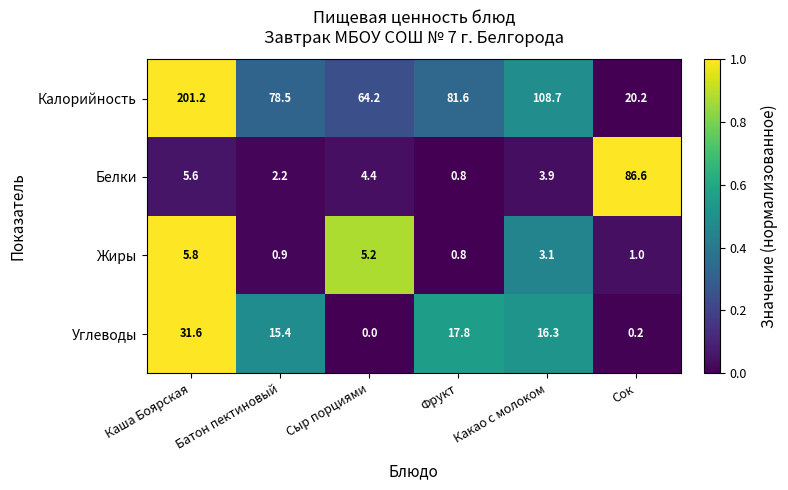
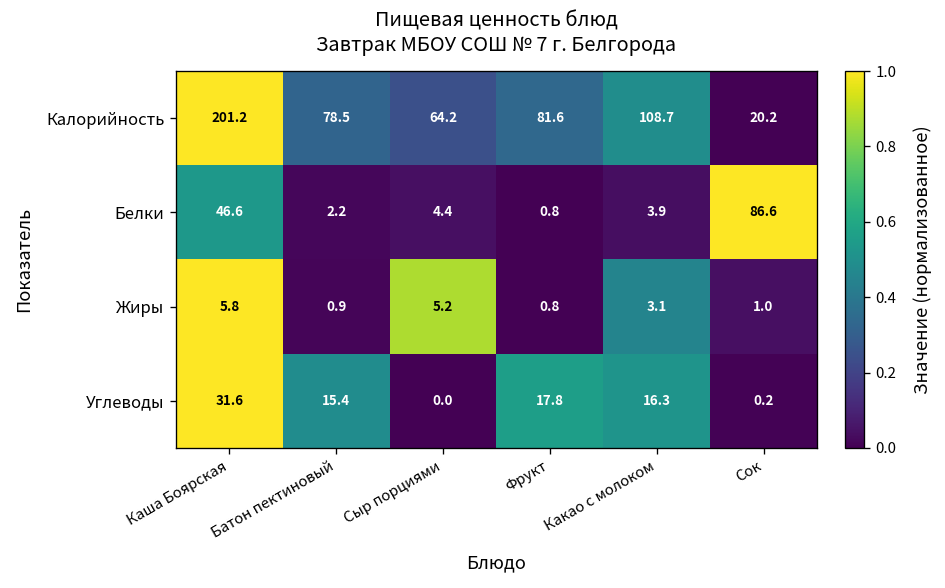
  {
    "Калорийность": {
      "Каша Боярская": 201.2,
      "Батон пектиновый": 78.5,
      "Сыр порциями": 64.2,
      "Фрукт": 81.6,
      "Какао с молоком": 108.7,
      "Сок": 20.2
    },
    "Белки": {
-     "Каша Боярская": 5.6,
+     "Каша Боярская": 46.6,
      "Батон пектиновый": 2.2,
      "Сыр порциями": 4.4,
      "Фрукт": 0.8,
      "Какао с молоком": 3.9,
      "Сок": 86.6
    },
    "Жиры": {
      "Каша Боярская": 5.8,
      "Батон пектиновый": 0.9,
      "Сыр порциями": 5.2,
      "Фрукт": 0.8,
      "Какао с молоком": 3.1,
      "Сок": 1.0
    },
    "Углеводы": {
      "Каша Боярская": 31.6,
      "Батон пектиновый": 15.4,
      "Сыр порциями": 0.0,
      "Фрукт": 17.8,
      "Какао с молоком": 16.3,
      "Сок": 0.2
    }
  }
